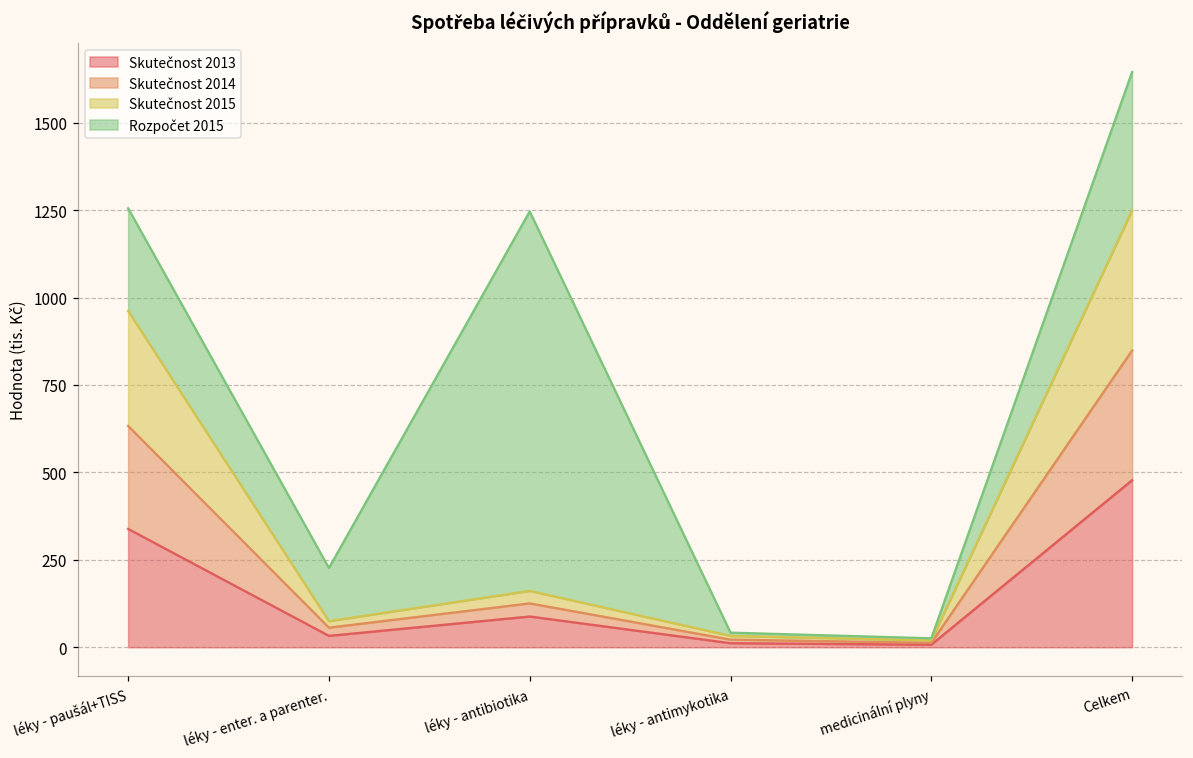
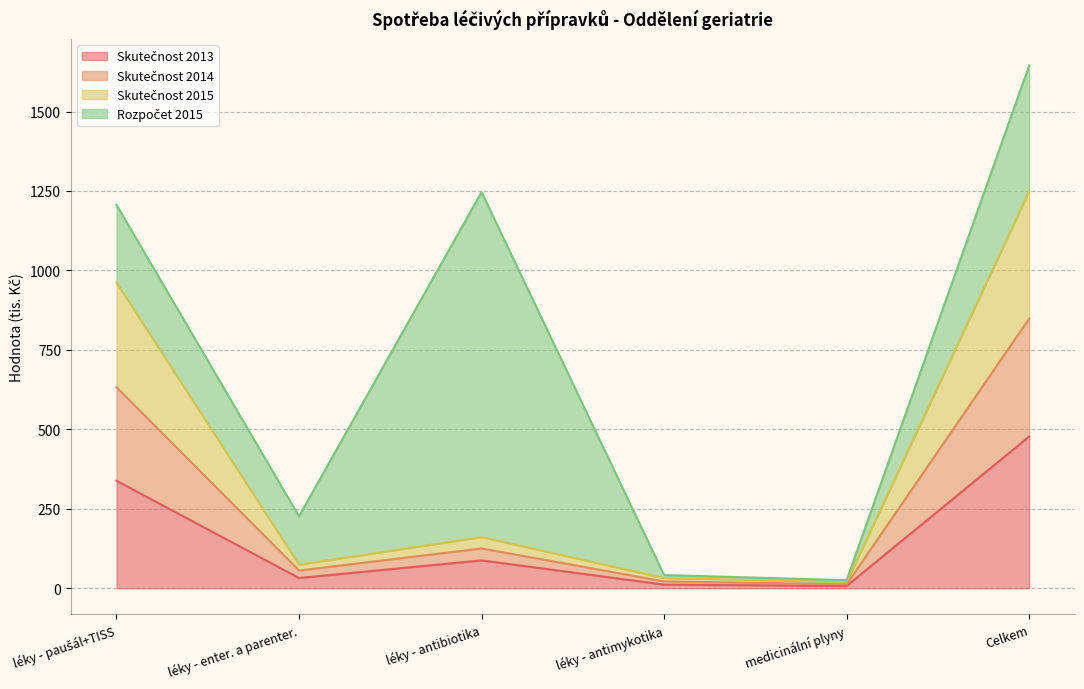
  {
    "Rozpočet 2015": {
-     "léky - paušál+TISS": 290,
+     "léky - paušál+TISS": 240,
      "léky - enter. a parenter.": 150,
      "léky - antibiotika": 1090,
      "léky - antimykotika": 10,
      "Celkem": 400
    }
  }
